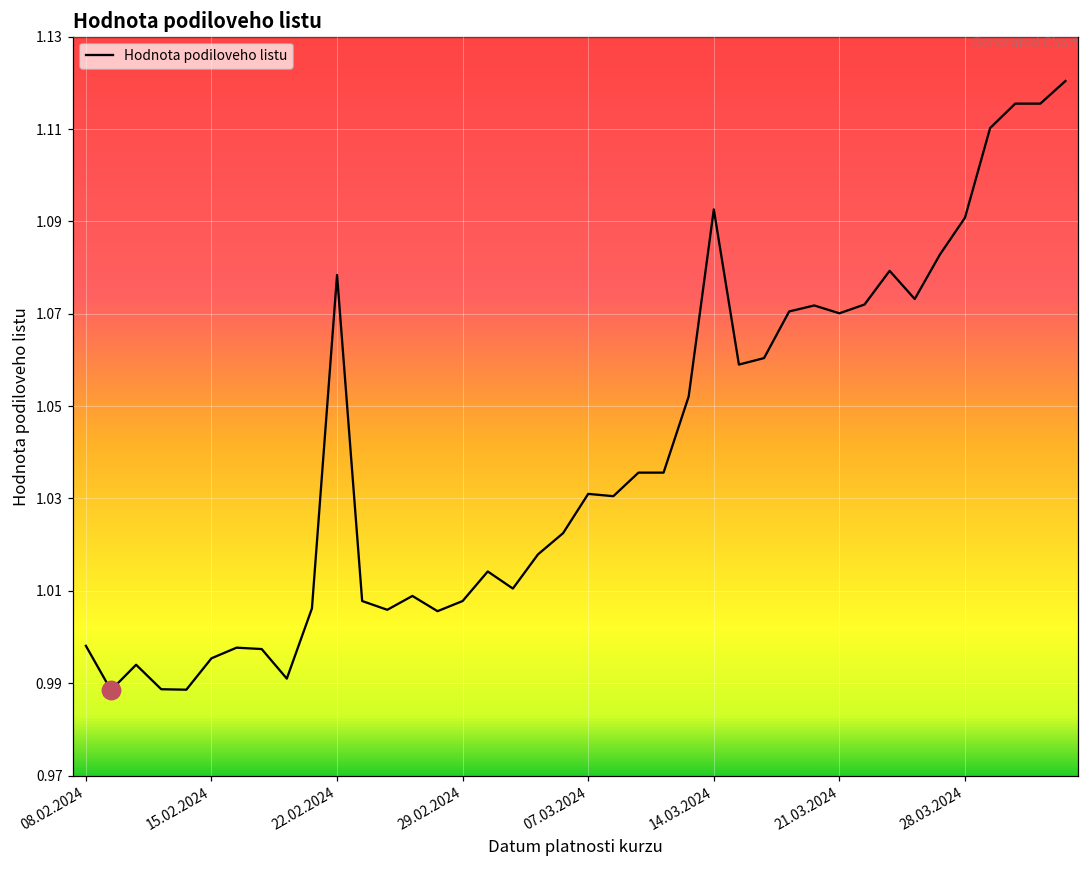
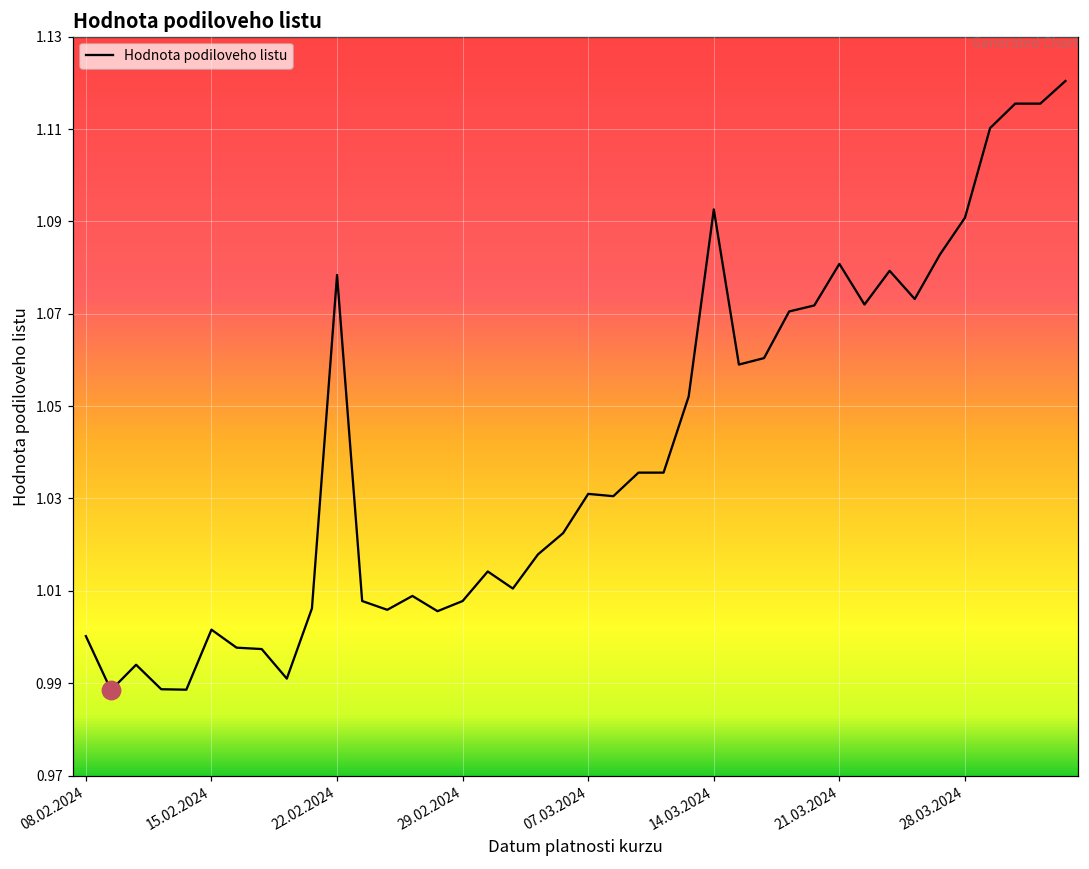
  {
    "Hodnota podiloveho listu": {
-     "08.02.2024": 0.998,
-     "15.02.2024": 0.995,
+     "08.02.2024": 1.000,
+     "15.02.2024": 1.002,
      "22.02.2024": 1.078,
      "29.02.2024": 1.008,
      "07.03.2024": 1.031,
      "14.03.2024": 1.093,
-     "21.03.2024": 1.070,
+     "21.03.2024": 1.081,
      "28.03.2024": 1.091
    }
  }
